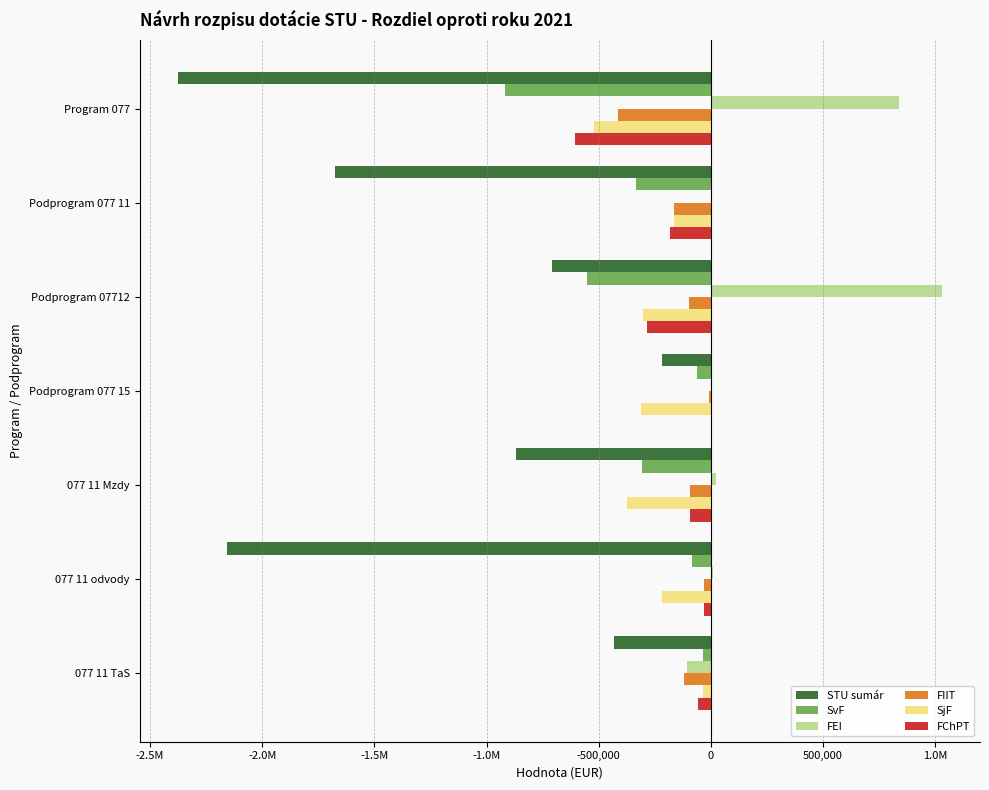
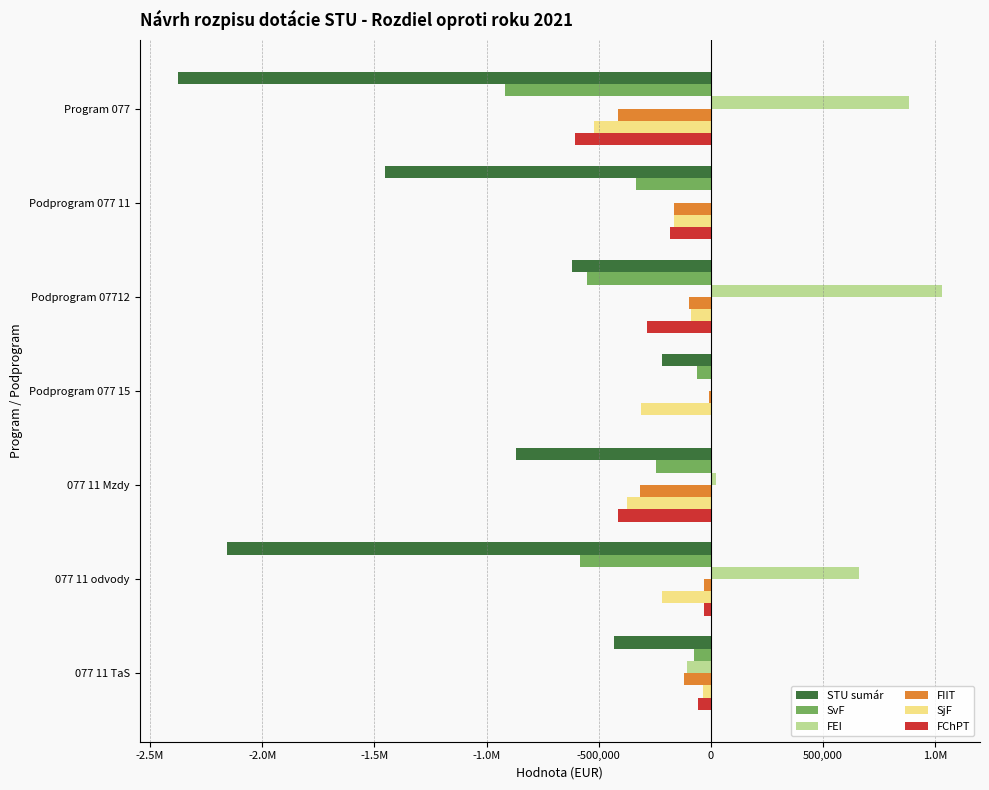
  {
    "STU sumár": {
      "Program 077": "-2,380,000",
-     "Podprogram 077 11": "-1,680,000",
-     "Podprogram 07712": "-710,000",
+     "Podprogram 077 11": "-1,450,000",
+     "Podprogram 07712": "-620,000",
      "Podprogram 077 15": "-220,000",
      "077 11 Mzdy": "-870,000",
      "077 11 odvody": "-2,160,000",
      "077 11 TaS": "-430,000"
    },
    "SvF": {
      "Program 077": "-920,000",
      "Podprogram 077 11": "-330,000",
      "Podprogram 07712": "-550,000",
      "Podprogram 077 15": "-60,000",
-     "077 11 Mzdy": "-300,000",
-     "077 11 odvody": "-90,000",
-     "077 11 TaS": "-40,000"
+     "077 11 Mzdy": "-240,000",
+     "077 11 odvody": "-580,000",
+     "077 11 TaS": "-80,000"
    },
    "FEI": {
-     "Program 077": "840,000",
+     "Program 077": "880,000",
      "Podprogram 07712": "1,030,000",
      "077 11 Mzdy": "20,000",
-     "077 11 odvody": "10,000",
+     "077 11 odvody": "660,000",
      "077 11 TaS": "-110,000"
    },
    "FIIT": {
      "Program 077": "-410,000",
      "Podprogram 077 11": "-170,000",
      "Podprogram 07712": "-100,000",
-     "077 11 Mzdy": "-90,000",
+     "077 11 Mzdy": "-310,000",
      "077 11 odvody": "-30,000",
      "077 11 TaS": "-120,000"
    },
    "SjF": {
      "Program 077": "-520,000",
      "Podprogram 077 11": "-160,000",
-     "Podprogram 07712": "-300,000",
+     "Podprogram 07712": "-90,000",
      "Podprogram 077 15": "-310,000",
      "077 11 Mzdy": "-370,000",
      "077 11 odvody": "-220,000",
      "077 11 TaS": "-30,000"
    },
    "FChPT": {
      "Program 077": "-610,000",
      "Podprogram 077 11": "-180,000",
      "Podprogram 07712": "-280,000",
      "Podprogram 077 15": "0",
-     "077 11 Mzdy": "-90,000",
+     "077 11 Mzdy": "-410,000",
      "077 11 odvody": "-30,000",
      "077 11 TaS": "-60,000"
    }
  }
